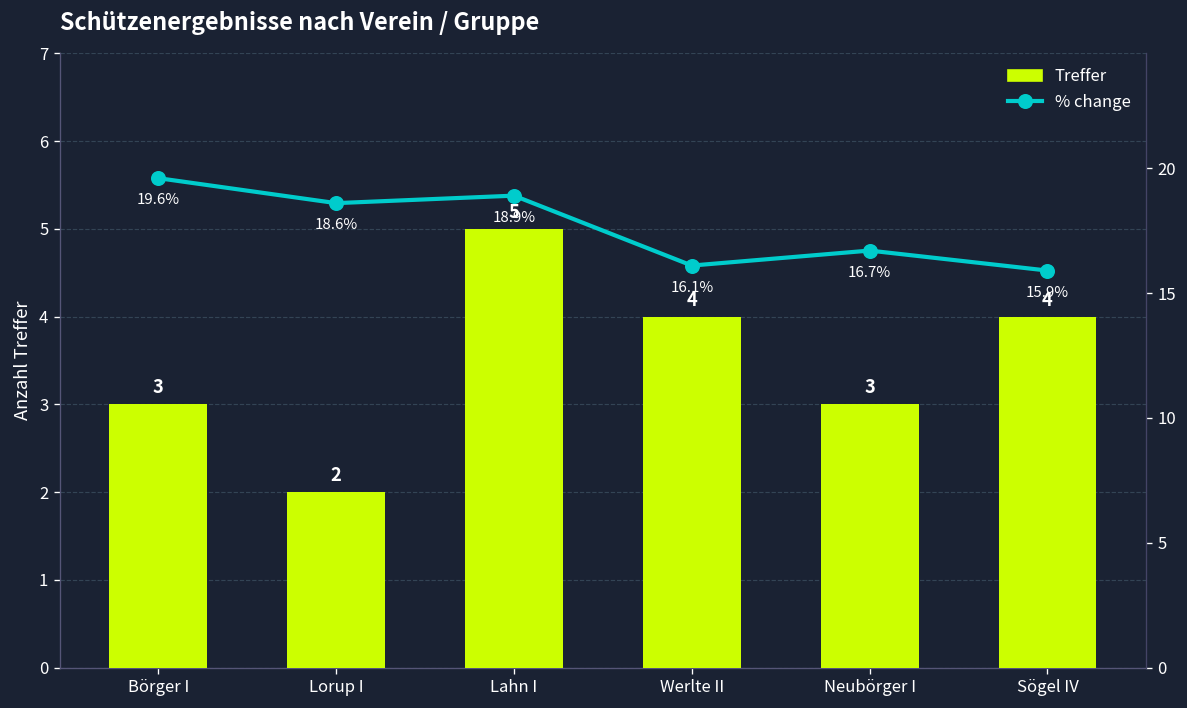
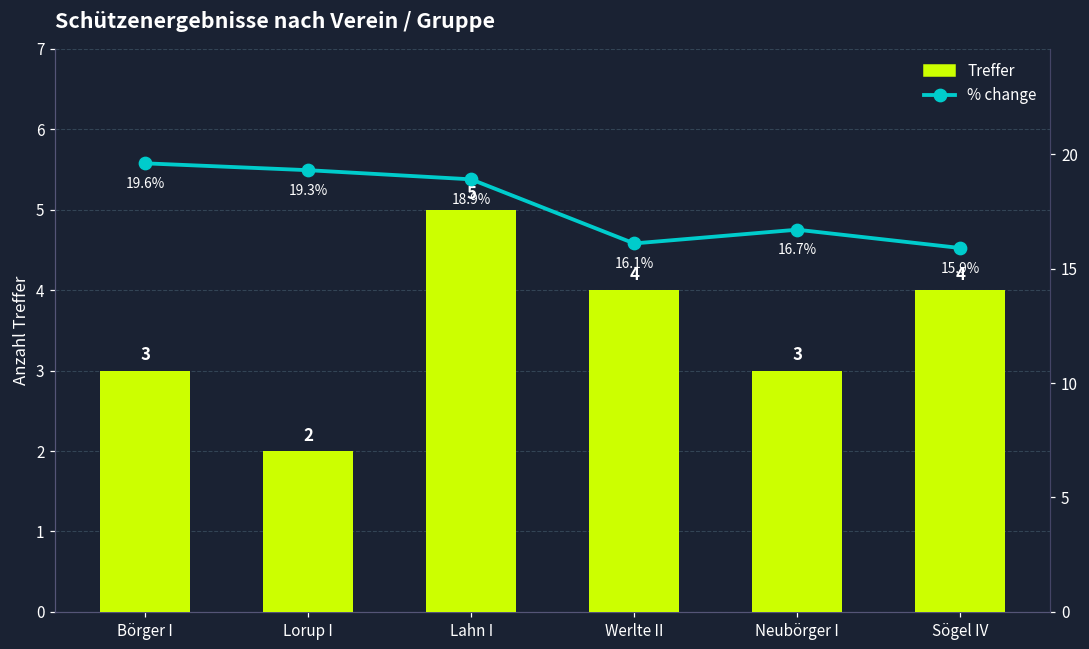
  {
    "Treffer": {
      "Börger I": "3",
      "Lorup I": "2",
      "Neubörger I": "3"
    },
    "% change": {
      "Börger I": "19.6%",
-     "Lorup I": "18.6%",
+     "Lorup I": "19.3%",
      "Werlte II": "16.1%",
      "Neubörger I": "16.7%"
    }
  }
